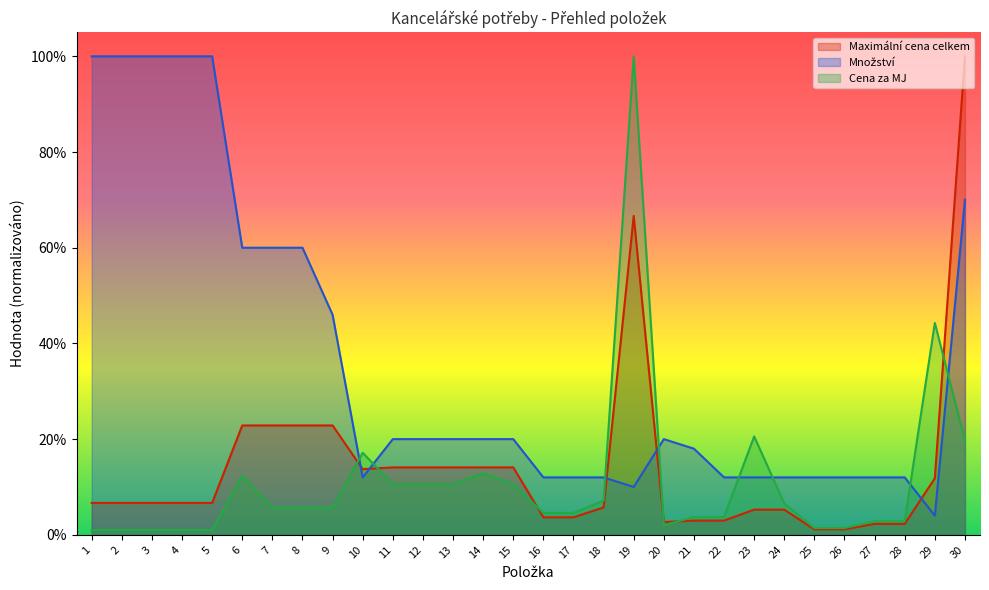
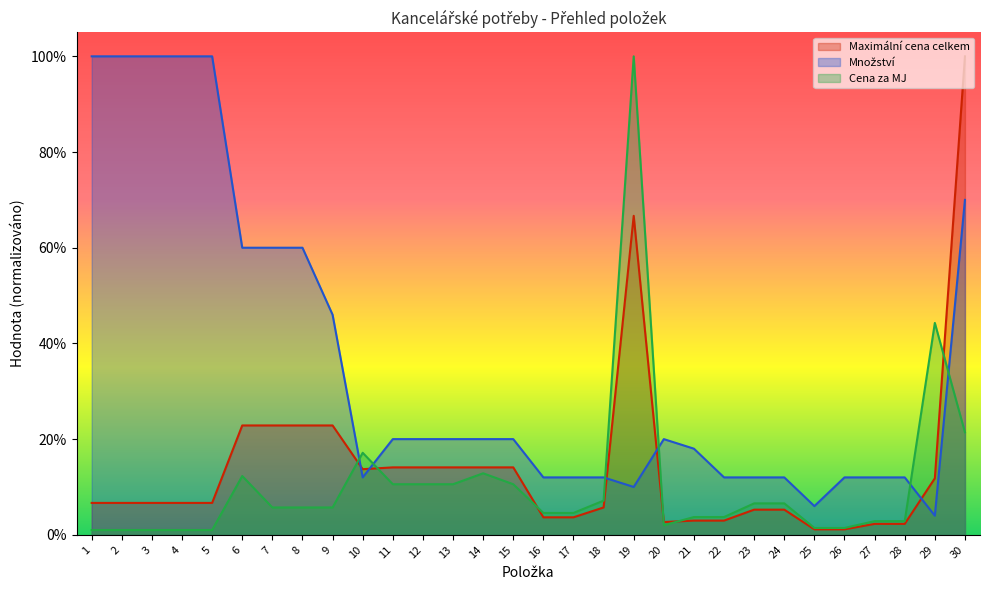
  {
    "Maximální cena celkem": {
      "1": "7%",
      "2": "7%",
      "3": "7%",
      "4": "7%",
      "5": "7%",
      "6": "23%",
      "7": "23%",
      "8": "23%",
      "9": "23%",
      "10": "14%",
      "11": "14%",
      "12": "14%",
      "13": "14%",
      "14": "14%",
      "15": "14%",
      "16": "4%",
      "17": "4%",
      "18": "6%",
      "19": "67%",
      "20": "3%",
      "21": "3%",
      "22": "3%",
      "23": "5%",
      "24": "5%",
      "27": "2%",
      "28": "2%",
      "29": "12%"
    },
    "Množství": {
      "1": "100%",
      "2": "100%",
      "3": "100%",
      "4": "100%",
      "5": "100%",
      "6": "60%",
      "7": "60%",
      "8": "60%",
      "9": "46%",
      "10": "12%",
      "11": "20%",
      "12": "20%",
      "13": "20%",
      "14": "20%",
      "15": "20%",
      "16": "12%",
      "17": "12%",
      "18": "12%",
      "19": "10%",
      "20": "20%",
      "21": "18%",
      "22": "12%",
      "23": "12%",
      "24": "12%",
-     "25": "12%",
+     "25": "6%",
      "26": "12%",
      "27": "12%",
      "28": "12%",
      "29": "4%",
      "30": "70%"
    },
    "Cena za MJ": {
      "1": "1%",
      "2": "1%",
      "3": "1%",
      "4": "1%",
      "5": "1%",
      "6": "12%",
      "7": "6%",
      "8": "6%",
      "9": "6%",
      "10": "17%",
      "11": "11%",
      "12": "11%",
      "13": "11%",
      "14": "13%",
      "15": "11%",
      "16": "5%",
      "17": "5%",
      "18": "7%",
      "19": "100%",
      "20": "2%",
      "21": "4%",
      "22": "4%",
-     "23": "21%",
+     "23": "7%",
      "24": "7%",
      "27": "3%",
      "28": "3%",
      "29": "44%",
-     "30": "20%"
+     "30": "21%"
    }
  }
